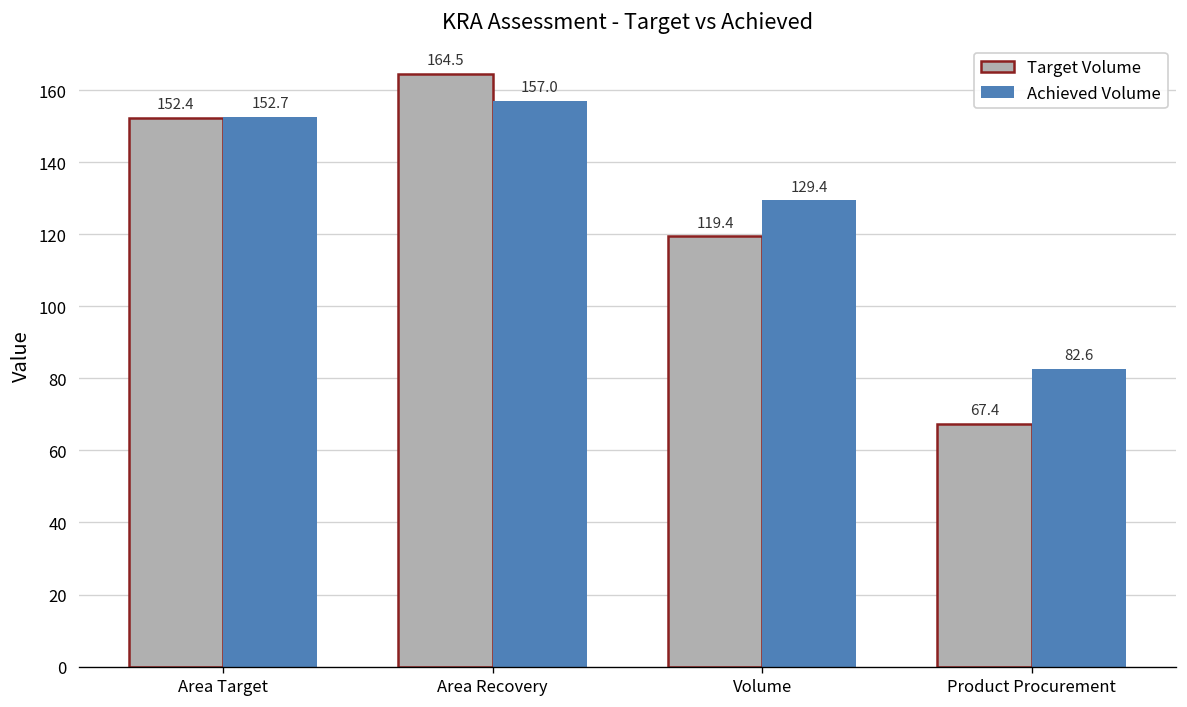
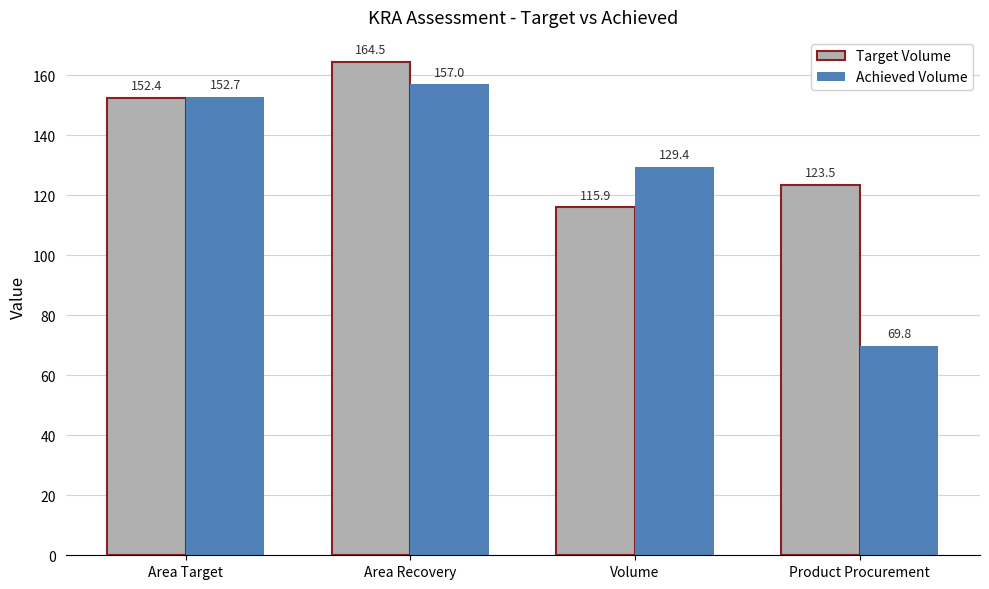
  {
    "Target Volume": {
      "Area Target": 152.4,
      "Area Recovery": 164.5,
-     "Volume": 119.4,
-     "Product Procurement": 67.4
+     "Volume": 115.9,
+     "Product Procurement": 123.5
    },
    "Achieved Volume": {
      "Area Target": 152.7,
      "Area Recovery": 157.0,
      "Volume": 129.4,
-     "Product Procurement": 82.6
+     "Product Procurement": 69.8
    }
  }
